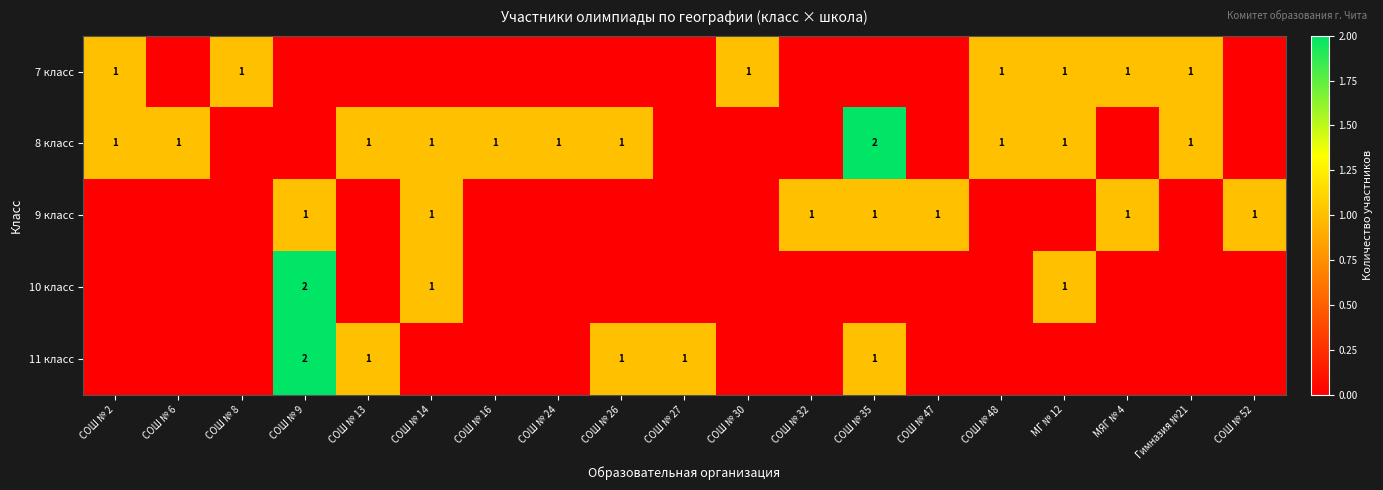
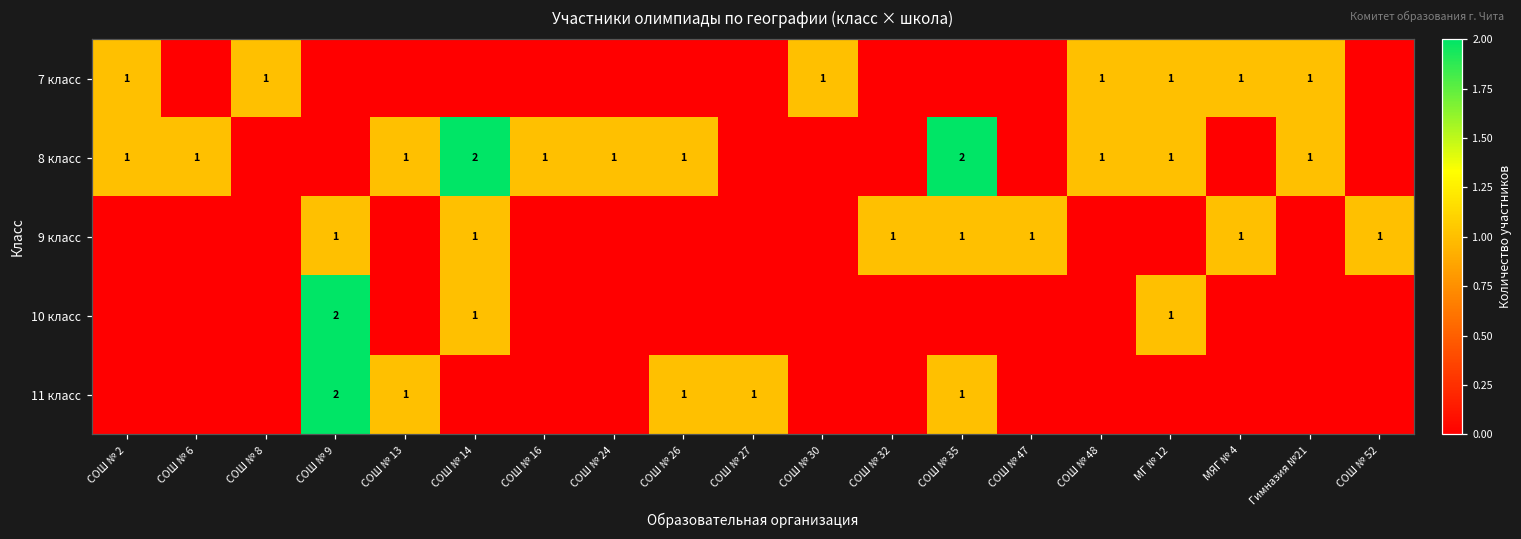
  {
    "7 класс": {
      "СОШ № 2": 1,
      "СОШ № 8": 1,
      "СОШ № 30": 1,
      "СОШ № 48": 1,
      "МГ № 12": 1,
      "МЯГ № 4": 1,
      "Гимназия №21": 1
    },
    "8 класс": {
      "СОШ № 2": 1,
      "СОШ № 6": 1,
      "СОШ № 13": 1,
-     "СОШ № 14": 1,
+     "СОШ № 14": 2,
      "СОШ № 16": 1,
      "СОШ № 24": 1,
      "СОШ № 26": 1,
      "СОШ № 35": 2,
      "СОШ № 48": 1,
      "МГ № 12": 1,
      "Гимназия №21": 1
    },
    "9 класс": {
      "СОШ № 9": 1,
      "СОШ № 14": 1,
      "СОШ № 32": 1,
      "СОШ № 35": 1,
      "СОШ № 47": 1,
      "МЯГ № 4": 1,
      "СОШ № 52": 1
    },
    "10 класс": {
      "СОШ № 9": 2,
      "СОШ № 14": 1,
      "МГ № 12": 1
    },
    "11 класс": {
      "СОШ № 9": 2,
      "СОШ № 13": 1,
      "СОШ № 26": 1,
      "СОШ № 27": 1,
      "СОШ № 35": 1
    }
  }
